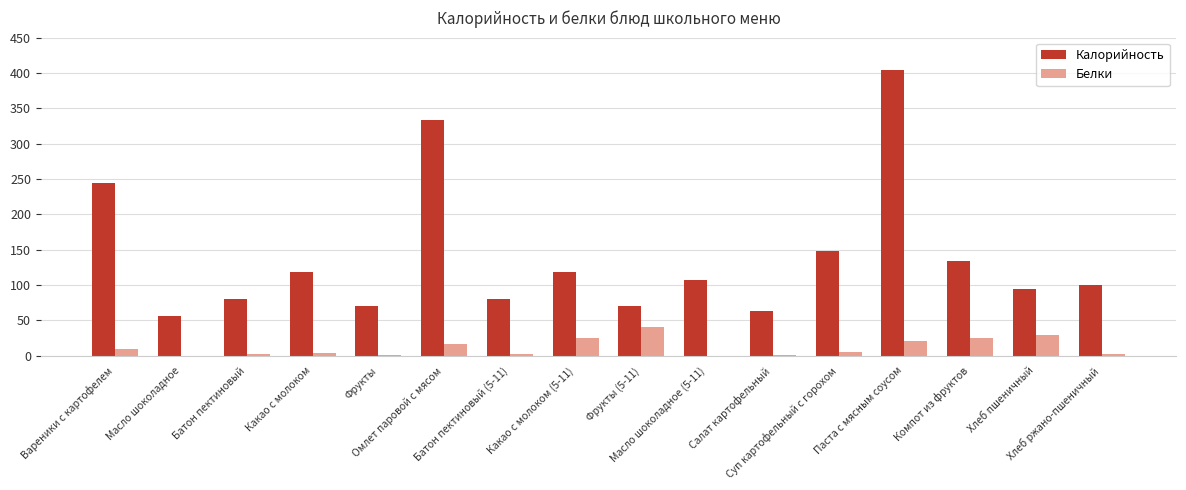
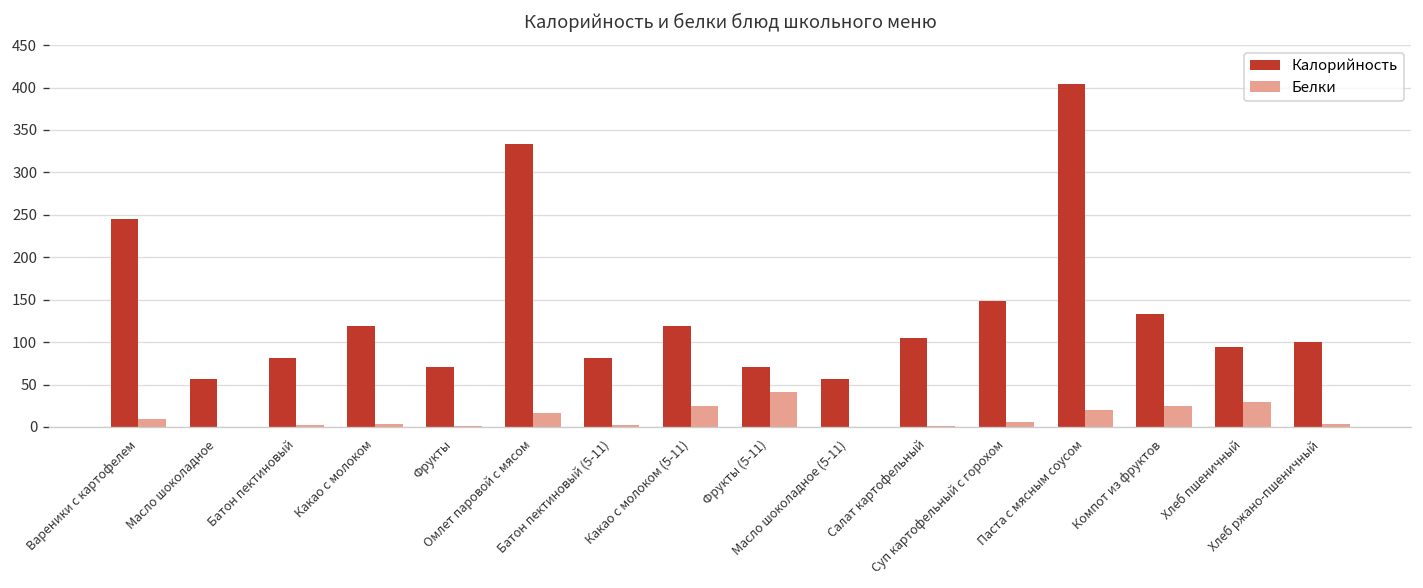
  {
    "Калорийность": {
      "Вареники с картофелем": 240,
      "Масло шоколадное": 60,
      "Батон пектиновый": 80,
      "Какао с молоком": 120,
      "Фрукты": 70,
      "Омлет паровой с мясом": 330,
      "Батон пектиновый (5-11)": 80,
      "Какао с молоком (5-11)": 120,
      "Фрукты (5-11)": 70,
-     "Масло шоколадное (5-11)": 110,
-     "Салат картофельный": 60,
+     "Масло шоколадное (5-11)": 60,
+     "Салат картофельный": 110,
      "Суп картофельный с горохом": 150,
      "Паста с мясным соусом": 400,
      "Компот из фруктов": 130,
      "Хлеб пшеничный": 90,
      "Хлеб ржано-пшеничный": 100
    },
    "Белки": {
      "Вареники с картофелем": 10,
      "Какао с молоком": 0,
      "Омлет паровой с мясом": 20,
      "Какао с молоком (5-11)": 20,
      "Фрукты (5-11)": 40,
      "Суп картофельный с горохом": 10,
      "Паста с мясным соусом": 20,
      "Компот из фруктов": 20,
      "Хлеб пшеничный": 30
    }
  }
